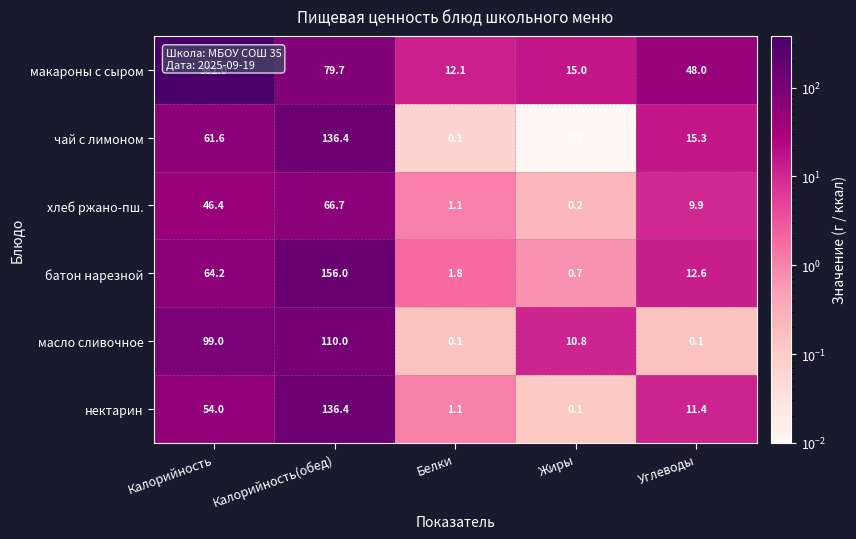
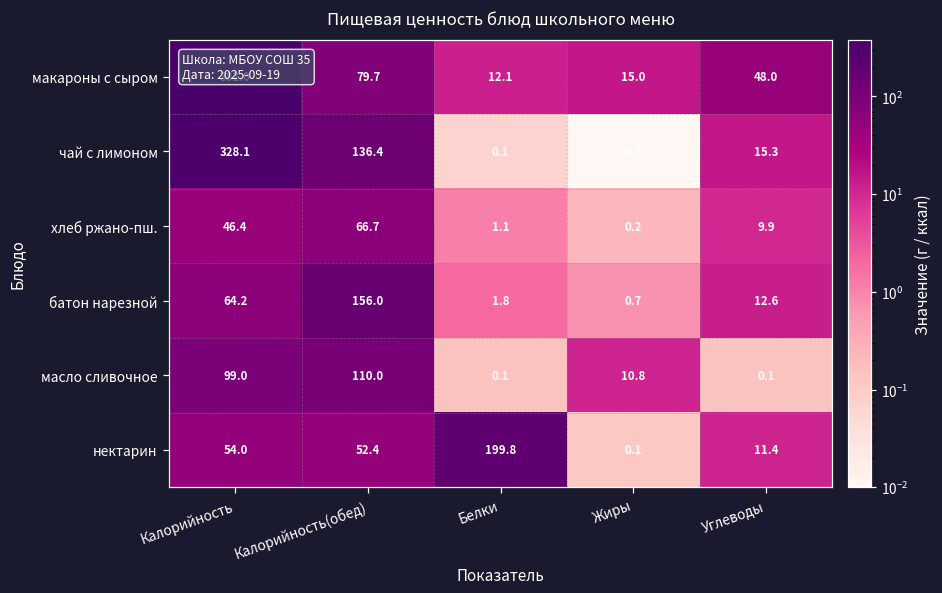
  {
    "макароны с сыром": {
      "Калорийность(обед)": 79.7,
      "Белки": 12.1,
      "Жиры": 15.0,
      "Углеводы": 48.0
    },
    "чай с лимоном": {
-     "Калорийность": 61.6,
+     "Калорийность": 328.1,
      "Калорийность(обед)": 136.4,
      "Белки": 0.1,
      "Углеводы": 15.3
    },
    "хлеб ржано-пш.": {
      "Калорийность": 46.4,
      "Калорийность(обед)": 66.7,
      "Белки": 1.1,
      "Жиры": 0.2,
      "Углеводы": 9.9
    },
    "батон нарезной": {
      "Калорийность": 64.2,
      "Калорийность(обед)": 156.0,
      "Белки": 1.8,
      "Жиры": 0.7,
      "Углеводы": 12.6
    },
    "масло сливочное": {
      "Калорийность": 99.0,
      "Калорийность(обед)": 110.0,
      "Белки": 0.1,
      "Жиры": 10.8,
      "Углеводы": 0.1
    },
    "нектарин": {
      "Калорийность": 54.0,
-     "Калорийность(обед)": 136.4,
-     "Белки": 1.1,
+     "Калорийность(обед)": 52.4,
+     "Белки": 199.8,
      "Жиры": 0.1,
      "Углеводы": 11.4
    }
  }
